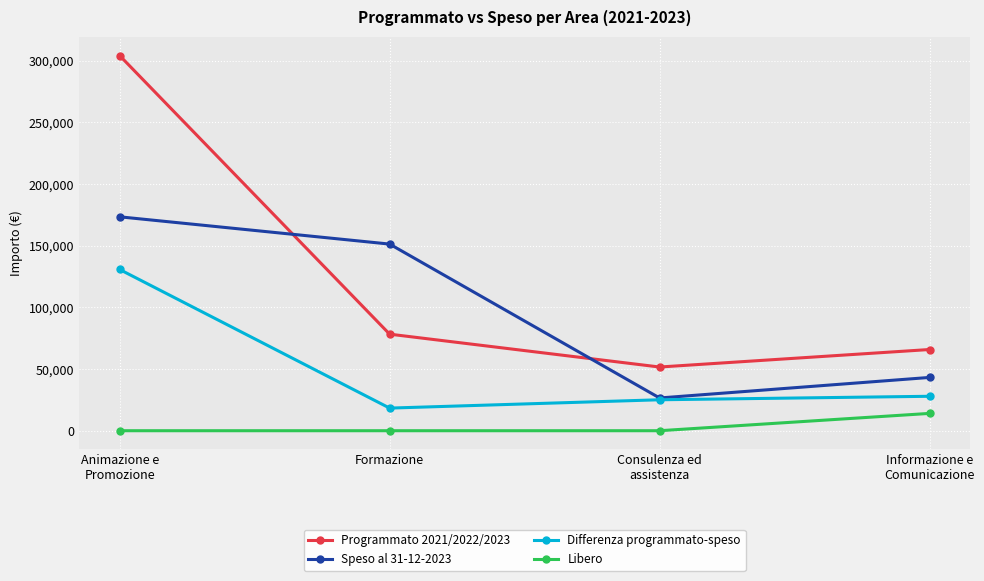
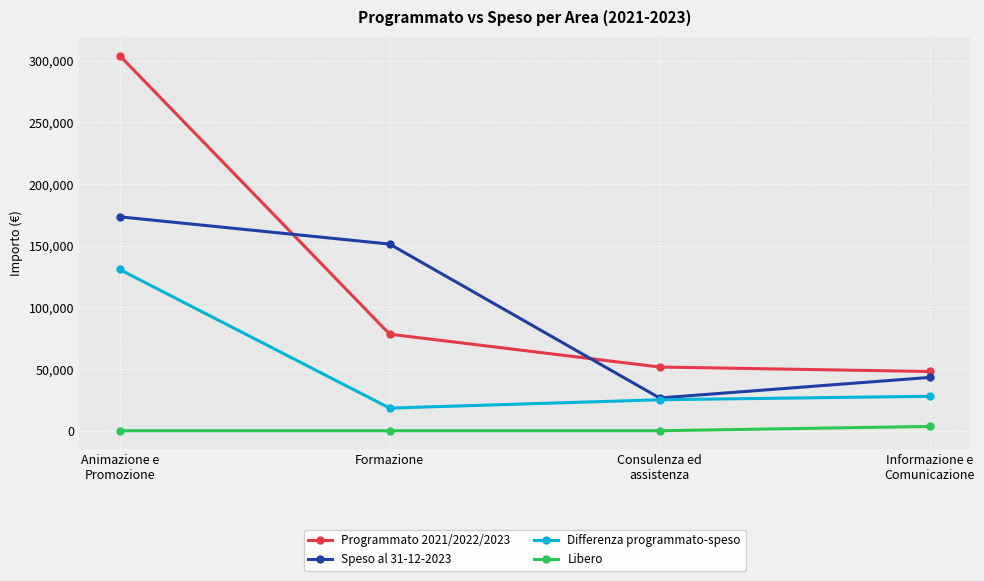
  {
    "Programmato 2021/2022/2023": {
      "Animazione e Promozione": "304,000",
      "Formazione": "78,000",
      "Consulenza ed assistenza": "52,000",
-     "Informazione e Comunicazione": "66,000"
+     "Informazione e Comunicazione": "48,000"
    },
    "Speso al 31-12-2023": {
      "Animazione e Promozione": "173,000",
      "Formazione": "151,000",
      "Informazione e Comunicazione": "43,000"
    },
    "Differenza programmato-speso": {
      "Animazione e Promozione": "131,000",
      "Formazione": "18,000",
      "Informazione e Comunicazione": "28,000"
    },
    "Libero": {
      "Animazione e Promozione": "0",
      "Formazione": "0",
      "Consulenza ed assistenza": "0",
-     "Informazione e Comunicazione": "14,000"
+     "Informazione e Comunicazione": "3,000"
    }
  }
